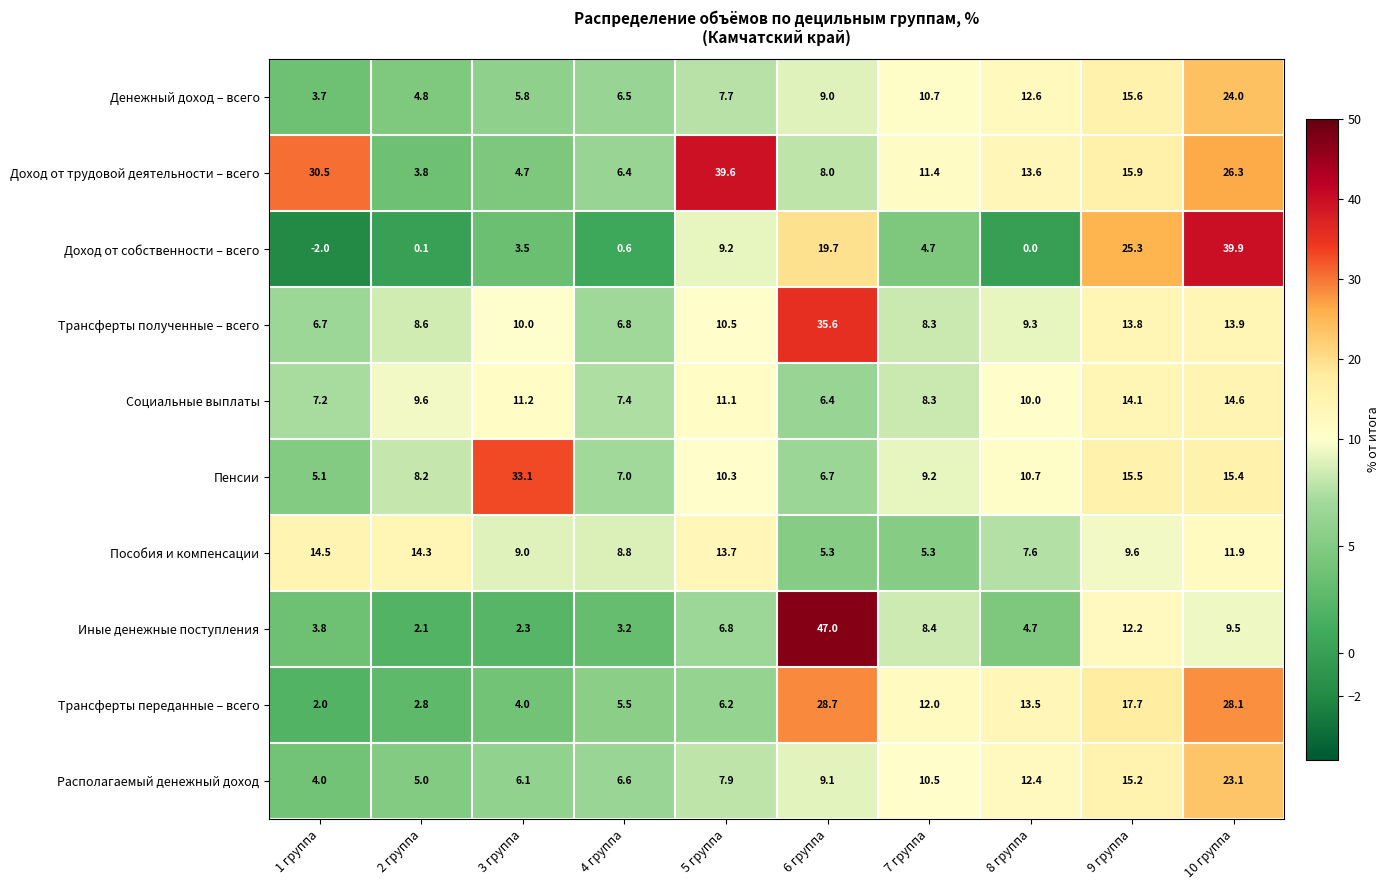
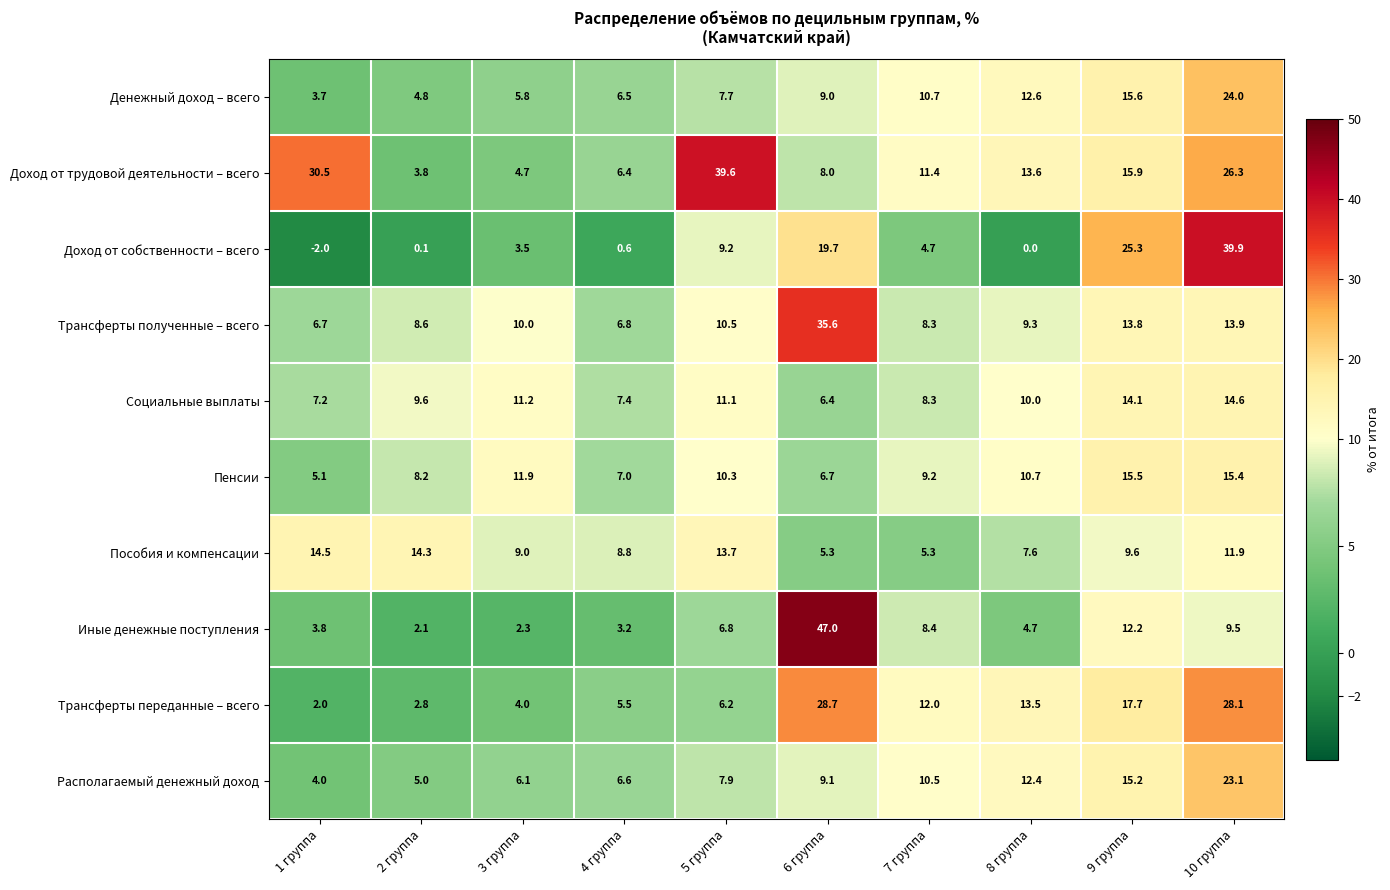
  {
    "Денежный доход – всего": {
      "1 группа": 3.7,
      "2 группа": 4.8,
      "3 группа": 5.8,
      "4 группа": 6.5,
      "5 группа": 7.7,
      "6 группа": 9.0,
      "7 группа": 10.7,
      "8 группа": 12.6,
      "9 группа": 15.6,
      "10 группа": 24.0
    },
    "Доход от трудовой деятельности – всего": {
      "1 группа": 30.5,
      "2 группа": 3.8,
      "3 группа": 4.7,
      "4 группа": 6.4,
      "5 группа": 39.6,
      "6 группа": 8.0,
      "7 группа": 11.4,
      "8 группа": 13.6,
      "9 группа": 15.9,
      "10 группа": 26.3
    },
    "Доход от собственности – всего": {
      "1 группа": -2.0,
      "2 группа": 0.1,
      "3 группа": 3.5,
      "4 группа": 0.6,
      "5 группа": 9.2,
      "6 группа": 19.7,
      "7 группа": 4.7,
      "8 группа": 0.0,
      "9 группа": 25.3,
      "10 группа": 39.9
    },
    "Трансферты полученные – всего": {
      "1 группа": 6.7,
      "2 группа": 8.6,
      "3 группа": 10.0,
      "4 группа": 6.8,
      "5 группа": 10.5,
      "6 группа": 35.6,
      "7 группа": 8.3,
      "8 группа": 9.3,
      "9 группа": 13.8,
      "10 группа": 13.9
    },
    "Социальные выплаты": {
      "1 группа": 7.2,
      "2 группа": 9.6,
      "3 группа": 11.2,
      "4 группа": 7.4,
      "5 группа": 11.1,
      "6 группа": 6.4,
      "7 группа": 8.3,
      "8 группа": 10.0,
      "9 группа": 14.1,
      "10 группа": 14.6
    },
    "Пенсии": {
      "1 группа": 5.1,
      "2 группа": 8.2,
-     "3 группа": 33.1,
+     "3 группа": 11.9,
      "4 группа": 7.0,
      "5 группа": 10.3,
      "6 группа": 6.7,
      "7 группа": 9.2,
      "8 группа": 10.7,
      "9 группа": 15.5,
      "10 группа": 15.4
    },
    "Пособия и компенсации": {
      "1 группа": 14.5,
      "2 группа": 14.3,
      "3 группа": 9.0,
      "4 группа": 8.8,
      "5 группа": 13.7,
      "6 группа": 5.3,
      "7 группа": 5.3,
      "8 группа": 7.6,
      "9 группа": 9.6,
      "10 группа": 11.9
    },
    "Иные денежные поступления": {
      "1 группа": 3.8,
      "2 группа": 2.1,
      "3 группа": 2.3,
      "4 группа": 3.2,
      "5 группа": 6.8,
      "6 группа": 47.0,
      "7 группа": 8.4,
      "8 группа": 4.7,
      "9 группа": 12.2,
      "10 группа": 9.5
    },
    "Трансферты переданные – всего": {
      "1 группа": 2.0,
      "2 группа": 2.8,
      "3 группа": 4.0,
      "4 группа": 5.5,
      "5 группа": 6.2,
      "6 группа": 28.7,
      "7 группа": 12.0,
      "8 группа": 13.5,
      "9 группа": 17.7,
      "10 группа": 28.1
    },
    "Располагаемый денежный доход": {
      "1 группа": 4.0,
      "2 группа": 5.0,
      "3 группа": 6.1,
      "4 группа": 6.6,
      "5 группа": 7.9,
      "6 группа": 9.1,
      "7 группа": 10.5,
      "8 группа": 12.4,
      "9 группа": 15.2,
      "10 группа": 23.1
    }
  }
